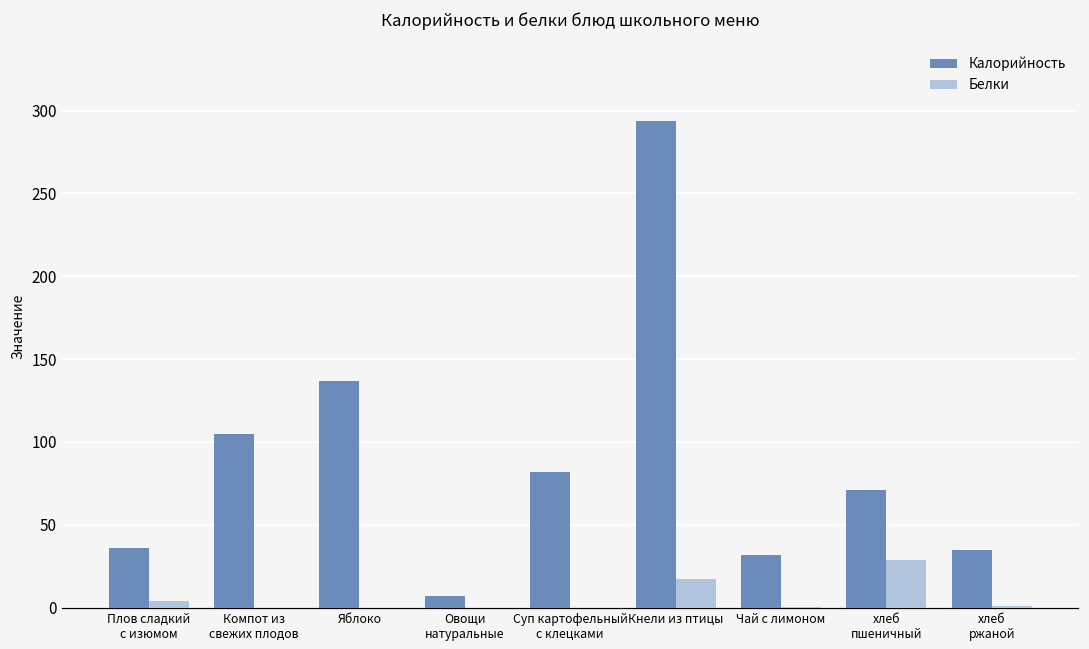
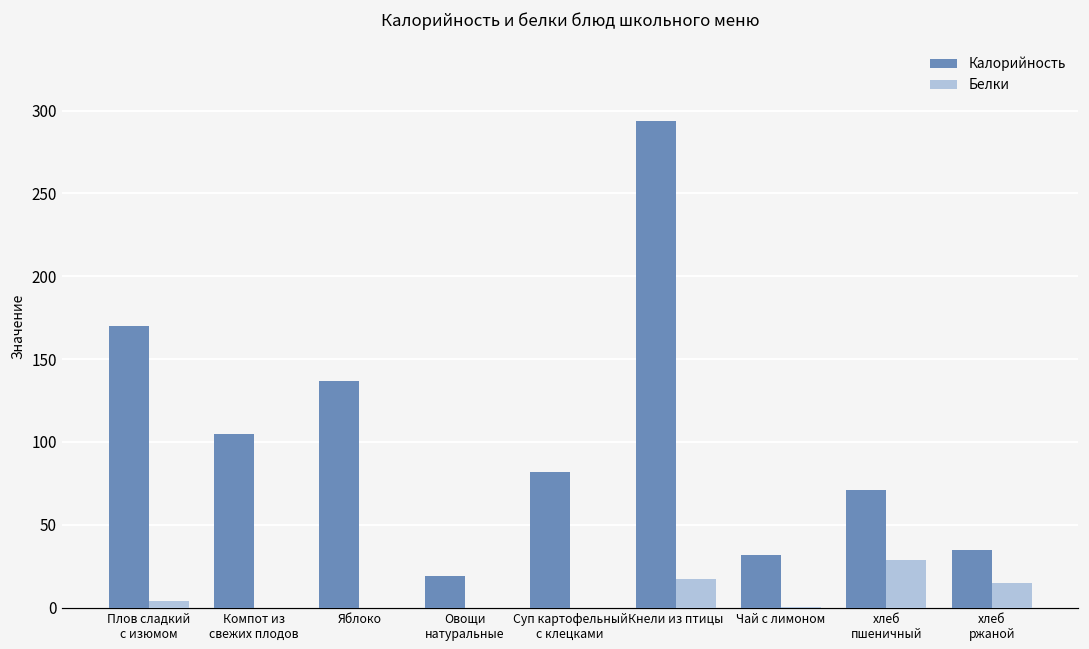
  {
    "Калорийность": {
-     "Плов сладкий с изюмом": 36,
+     "Плов сладкий с изюмом": 170,
      "Компот из свежих плодов": 105,
      "Яблоко": 137,
-     "Овощи натуральные": 7,
+     "Овощи натуральные": 19,
      "Суп картофельный с клецками": 82,
      "Кнели из птицы": 294,
      "Чай с лимоном": 32,
      "хлеб пшеничный": 71,
      "хлеб ржаной": 35
    },
    "Белки": {
      "Плов сладкий с изюмом": 4,
      "Компот из свежих плодов": 0,
      "Яблоко": 0,
      "Овощи натуральные": 0,
      "Суп картофельный с клецками": 0,
      "Кнели из птицы": 17,
      "хлеб пшеничный": 29,
-     "хлеб ржаной": 1
+     "хлеб ржаной": 15
    }
  }
